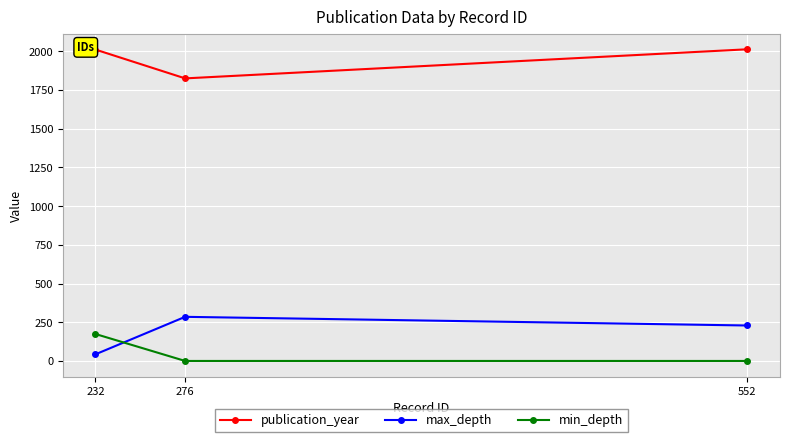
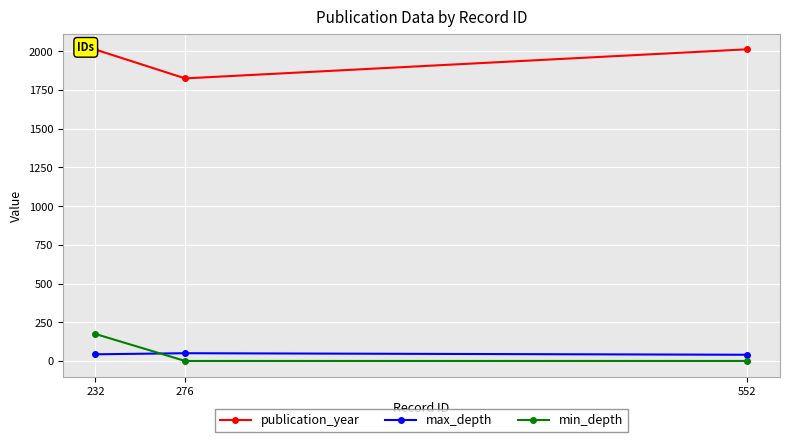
  {
    "publication_year": {
      "276": 1830,
      "552": 2010
    },
    "max_depth": {
      "232": 40,
-     "276": 290,
-     "552": 230
+     "276": 50,
+     "552": 40
    },
    "min_depth": {
      "232": 170,
      "276": 0,
      "552": 0
    }
  }
